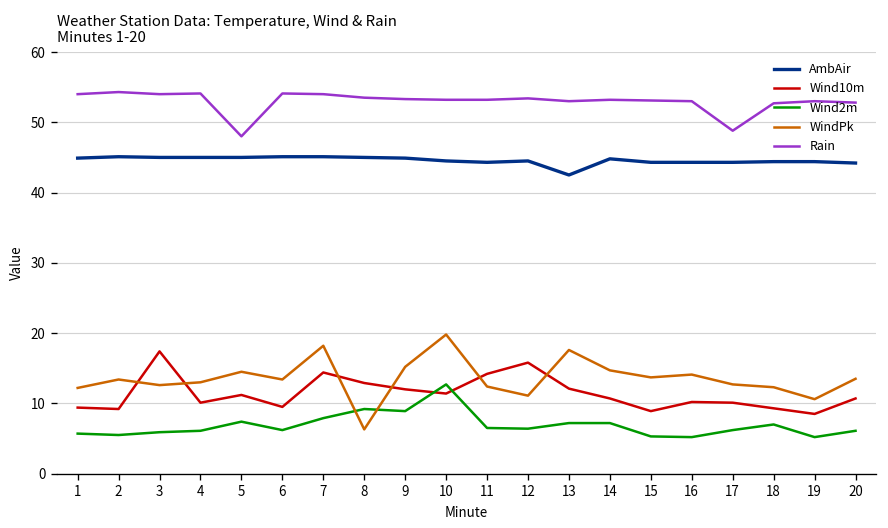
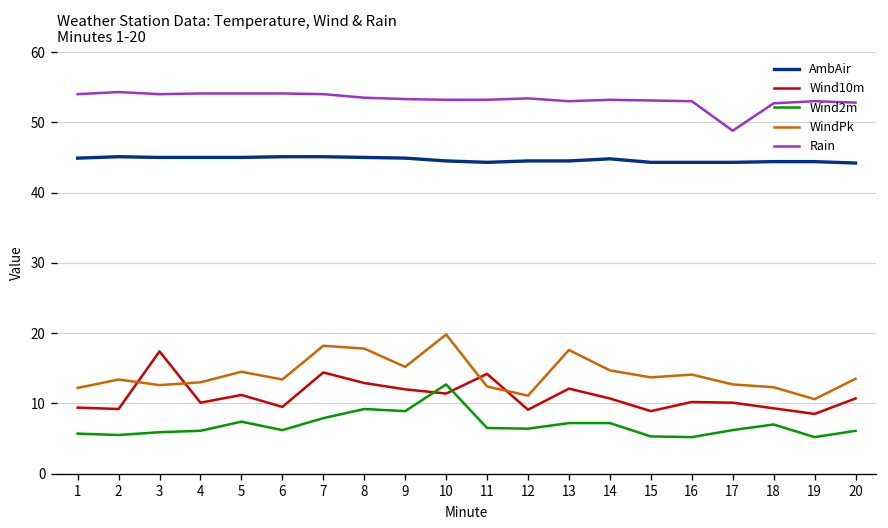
  {
    "AmbAir": {
      "1": 45,
      "2": 45,
      "3": 45,
      "4": 45,
      "5": 45,
      "6": 45,
      "7": 45,
      "8": 45,
      "9": 45,
      "10": 45,
      "11": 44,
      "12": 45,
-     "13": 43,
+     "13": 45,
      "14": 45,
      "15": 44,
      "16": 44,
      "17": 44,
      "18": 44,
      "19": 44,
      "20": 44
    },
    "Wind10m": {
      "1": 9,
      "2": 9,
      "3": 17,
      "4": 10,
      "5": 11,
      "6": 10,
      "7": 14,
      "8": 13,
      "9": 12,
      "10": 11,
      "11": 14,
-     "12": 16,
+     "12": 9,
      "13": 12,
      "14": 11,
      "15": 9,
      "16": 10,
      "17": 10,
      "18": 9,
      "19": 9,
      "20": 11
    },
    "Wind2m": {
      "1": 6,
      "2": 6,
      "3": 6,
      "4": 6,
      "5": 7,
      "6": 6,
      "7": 8,
      "8": 9,
      "9": 9,
      "10": 13,
      "11": 7,
      "12": 6,
      "13": 7,
      "14": 7,
      "15": 5,
      "16": 5,
      "17": 6,
      "18": 7,
      "19": 5,
      "20": 6
    },
    "WindPk": {
      "1": 12,
      "2": 13,
      "3": 13,
      "4": 13,
      "5": 15,
      "6": 13,
      "7": 18,
-     "8": 6,
+     "8": 18,
      "9": 15,
      "10": 20,
      "11": 12,
      "12": 11,
      "13": 18,
      "14": 15,
      "15": 14,
      "16": 14,
      "17": 13,
      "18": 12,
      "19": 11,
      "20": 14
    },
    "Rain": {
      "1": 54,
      "2": 54,
      "3": 54,
      "4": 54,
-     "5": 48,
+     "5": 54,
      "6": 54,
      "7": 54,
      "8": 54,
      "9": 53,
      "10": 53,
      "11": 53,
      "12": 53,
      "13": 53,
      "14": 53,
      "15": 53,
      "16": 53,
      "17": 49,
      "18": 53,
      "19": 53,
      "20": 53
    }
  }
